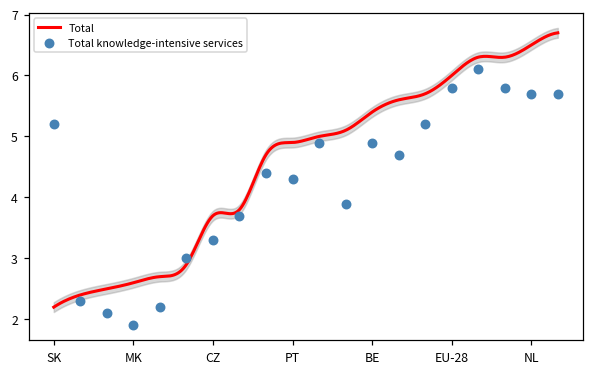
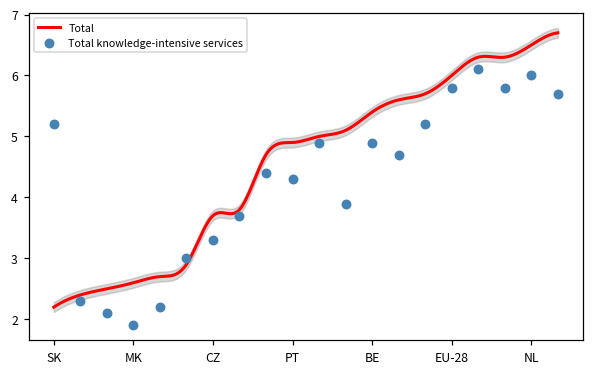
  {
    "Total": {
      "SK": 2.2
    },
    "Total knowledge-intensive services": {
-     "NL": 5.7
+     "NL": 6.0
    }
  }
